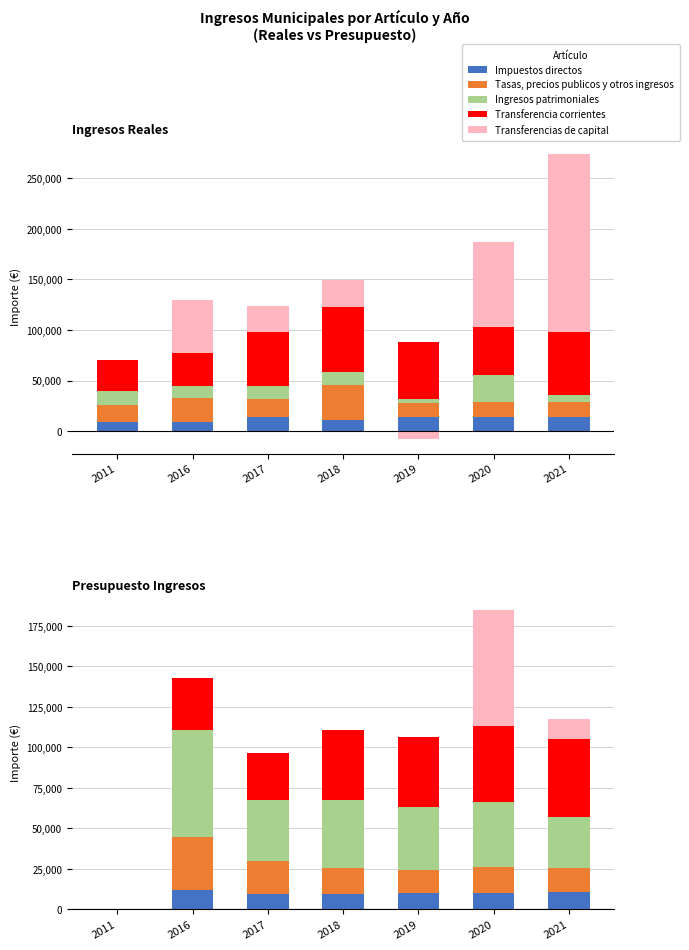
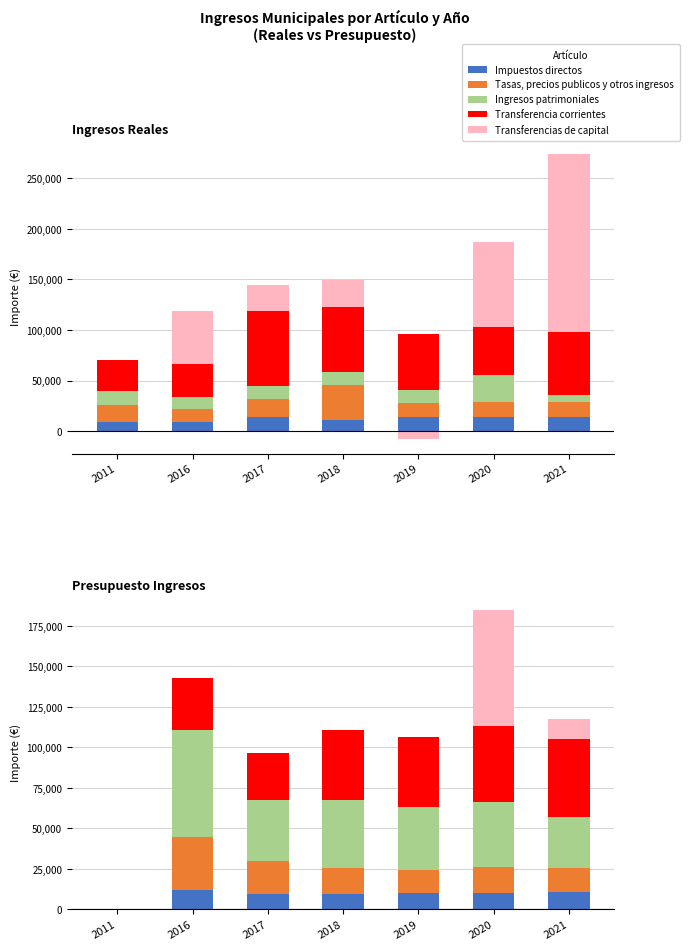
  {
    "Ingresos Reales": {
      "Tasas, precios publicos y otros ingresos": {
        "2011": "17,000",
-       "2016": "23,000",
+       "2016": "13,000",
        "2017": "18,000",
        "2018": "35,000",
        "2019": "14,000",
        "2020": "15,000",
        "2021": "14,000"
      },
      "Ingresos patrimoniales": {
        "2011": "13,000",
        "2016": "12,000",
        "2017": "13,000",
        "2018": "12,000",
-       "2019": "4,000",
+       "2019": "12,000",
        "2020": "26,000",
        "2021": "8,000"
      },
      "Transferencia corrientes": {
        "2011": "31,000",
        "2016": "33,000",
-       "2017": "53,000",
+       "2017": "74,000",
        "2018": "65,000",
        "2019": "56,000",
        "2020": "47,000",
        "2021": "62,000"
      }
    },
    "Presupuesto Ingresos": {
      "Tasas, precios publicos y otros ingresos": {
        "2011": "0",
        "2016": "33,000",
        "2017": "20,000",
        "2018": "16,000",
        "2019": "14,000",
        "2020": "16,000",
        "2021": "15,000"
      },
      "Ingresos patrimoniales": {
        "2011": "0",
        "2016": "66,000",
        "2017": "38,000",
        "2018": "42,000",
        "2019": "39,000",
        "2020": "40,000",
        "2021": "32,000"
      },
      "Transferencia corrientes": {
        "2011": "0",
        "2016": "32,000",
        "2017": "29,000",
        "2018": "44,000",
        "2019": "43,000",
        "2020": "47,000",
        "2021": "48,000"
      },
      "Transferencias de capital": {
        "2011": "0",
        "2016": "0",
        "2017": "0",
        "2018": "0",
        "2019": "0",
        "2020": "72,000",
        "2021": "12,000"
      }
    }
  }
